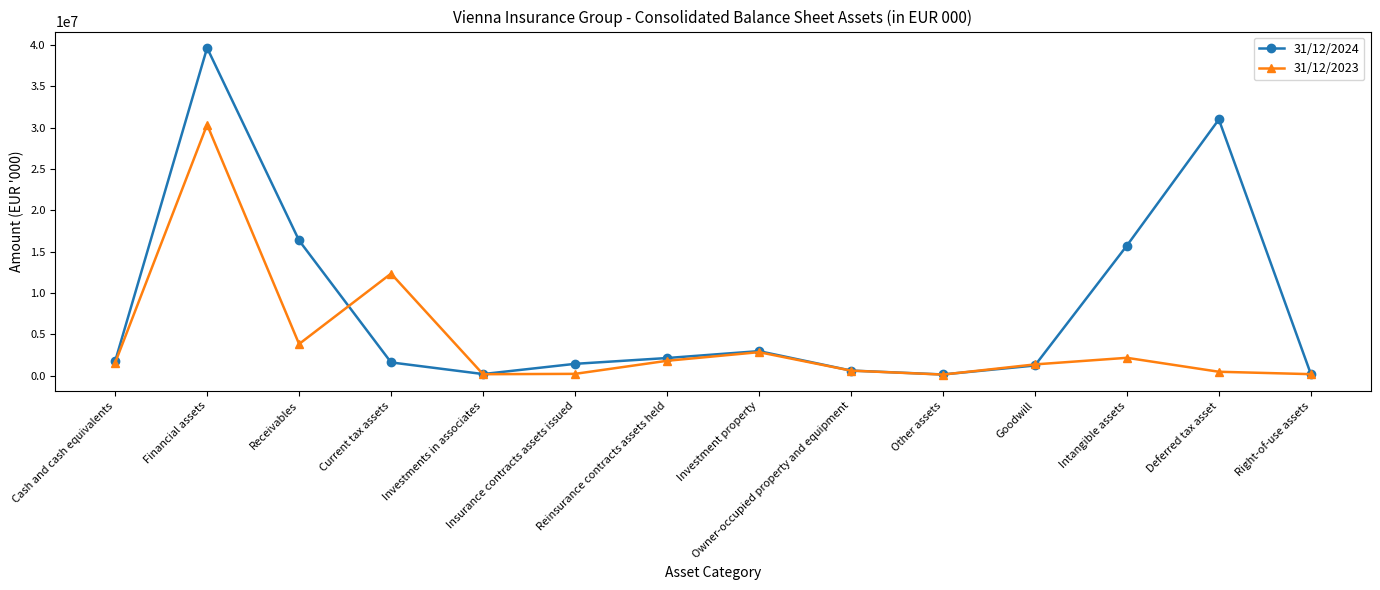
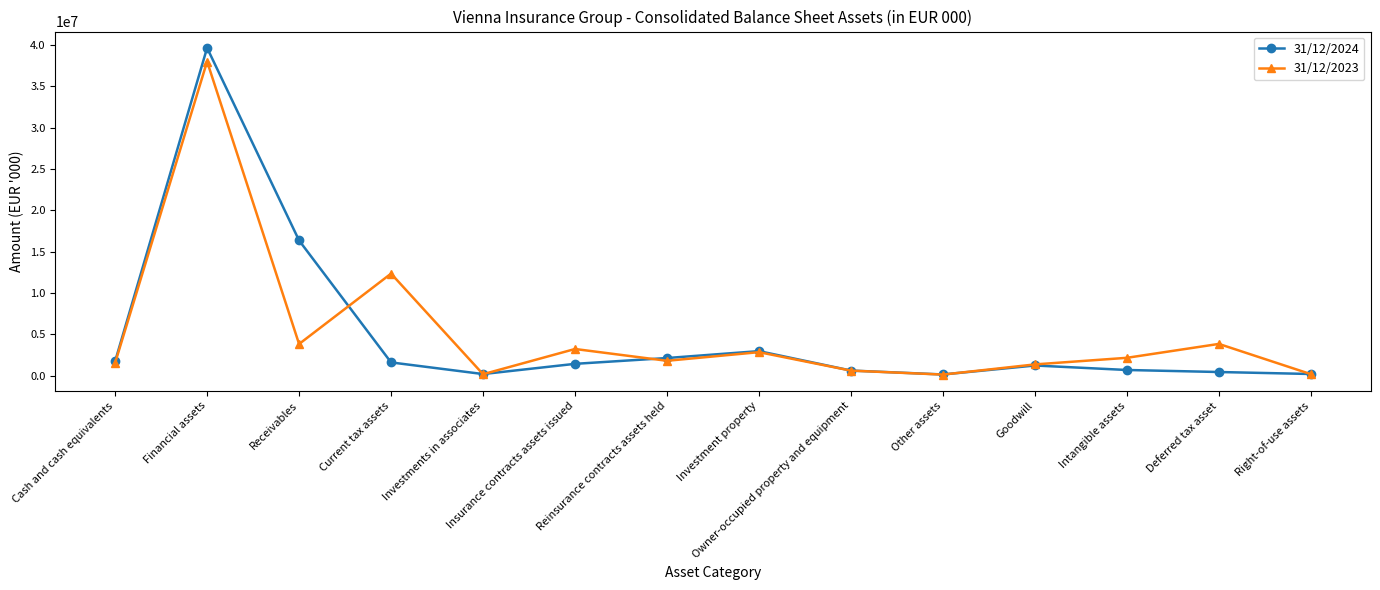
  {
    "31/12/2024": {
      "Financial assets": 40000000,
      "Receivables": 16000000,
      "Current tax assets": 2000000,
      "Insurance contracts assets issued": 1000000,
      "Reinsurance contracts assets held": 2000000,
-     "Intangible assets": 16000000,
-     "Deferred tax asset": 31000000
+     "Intangible assets": 1000000,
+     "Deferred tax asset": 0
    },
    "31/12/2023": {
-     "Financial assets": 30000000,
+     "Financial assets": 38000000,
      "Receivables": 4000000,
      "Current tax assets": 12000000,
-     "Insurance contracts assets issued": 0,
+     "Insurance contracts assets issued": 3000000,
      "Reinsurance contracts assets held": 2000000,
      "Intangible assets": 2000000,
-     "Deferred tax asset": 0
+     "Deferred tax asset": 4000000
    }
  }
